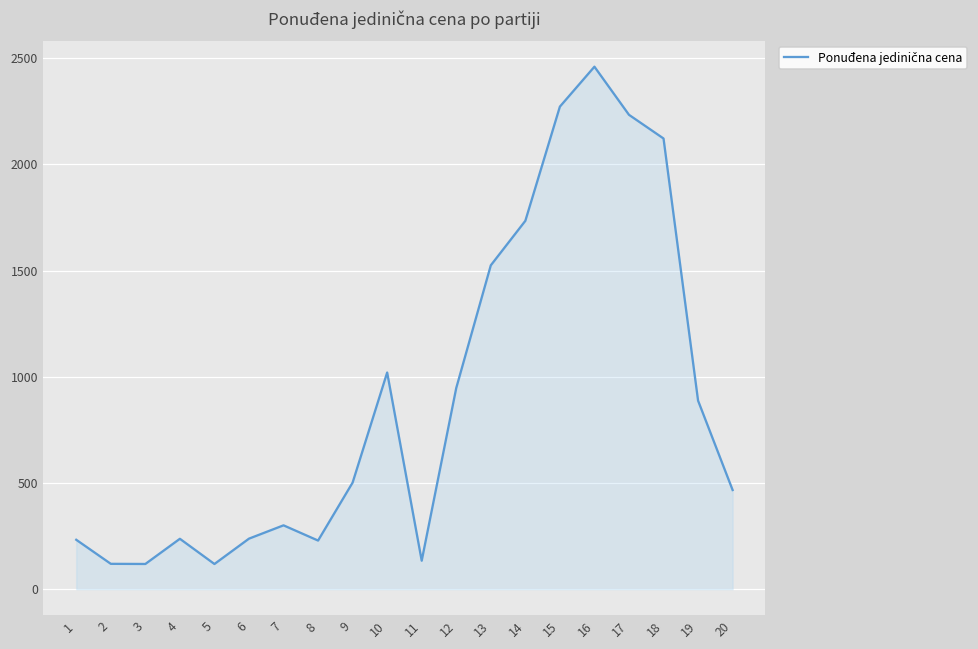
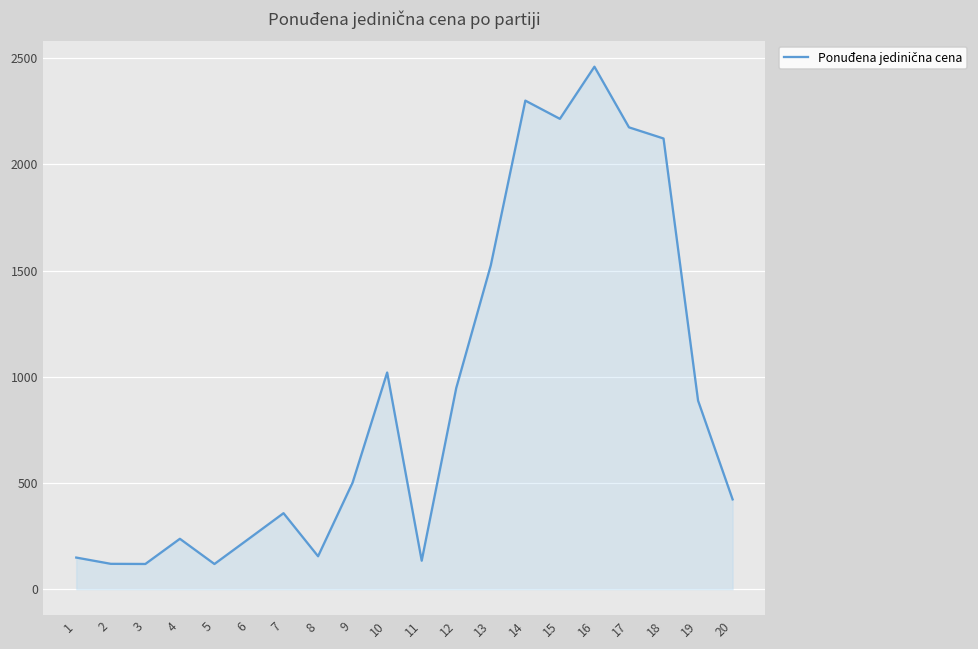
  {
-   "1": 230,
+   "1": 150,
    "2": 120,
    "3": 120,
    "4": 240,
    "5": 120,
    "6": 240,
-   "7": 300,
-   "8": 230,
+   "7": 360,
+   "8": 150,
    "9": 500,
    "10": 1020,
    "11": 130,
    "12": 950,
    "13": 1530,
-   "14": 1730,
-   "15": 2270,
+   "14": 2300,
+   "15": 2210,
    "16": 2460,
-   "17": 2230,
+   "17": 2170,
    "18": 2120,
    "19": 890,
-   "20": 470
+   "20": 420
  }
